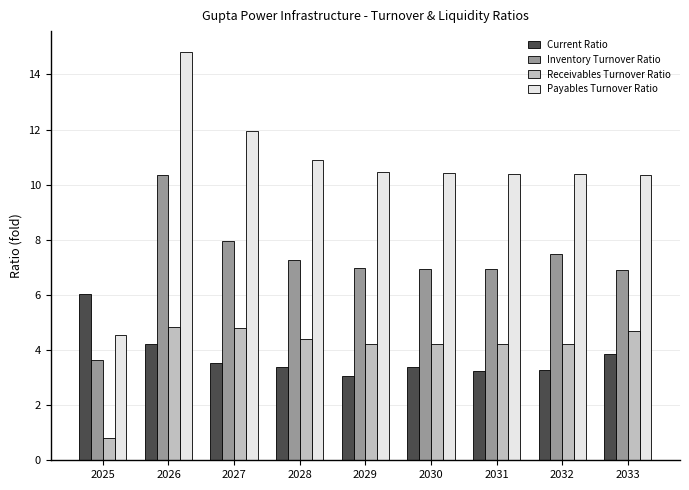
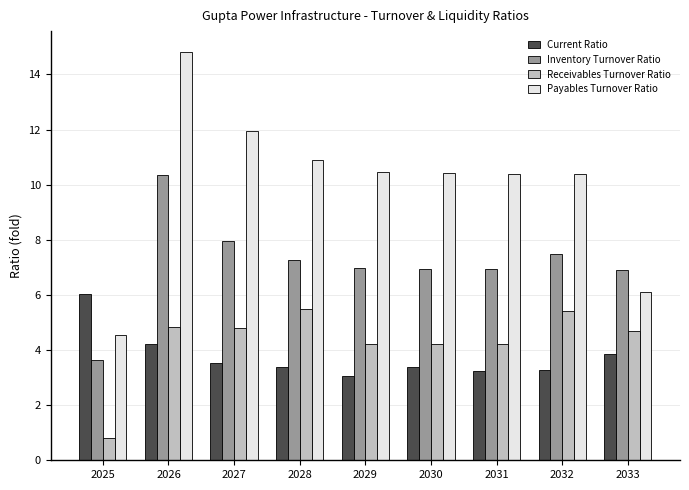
  {
    "Current Ratio": {
      "2025": 6.0,
      "2026": 4.2,
      "2027": 3.5,
      "2028": 3.4,
      "2029": 3.0,
      "2030": 3.4,
      "2031": 3.2,
      "2032": 3.3,
      "2033": 3.9
    },
    "Inventory Turnover Ratio": {
      "2025": 3.6,
      "2026": 10.4,
      "2027": 8.0,
      "2028": 7.3,
      "2029": 7.0,
      "2030": 7.0,
      "2031": 6.9,
      "2032": 7.5,
      "2033": 6.9
    },
    "Receivables Turnover Ratio": {
      "2025": 0.8,
      "2026": 4.8,
      "2027": 4.8,
-     "2028": 4.4,
+     "2028": 5.5,
      "2029": 4.2,
      "2030": 4.2,
      "2031": 4.2,
-     "2032": 4.2,
+     "2032": 5.4,
      "2033": 4.7
    },
    "Payables Turnover Ratio": {
      "2025": 4.6,
      "2026": 14.8,
      "2027": 12.0,
      "2028": 10.9,
      "2029": 10.5,
      "2030": 10.4,
      "2031": 10.4,
      "2032": 10.4,
-     "2033": 10.4
+     "2033": 6.1
    }
  }
